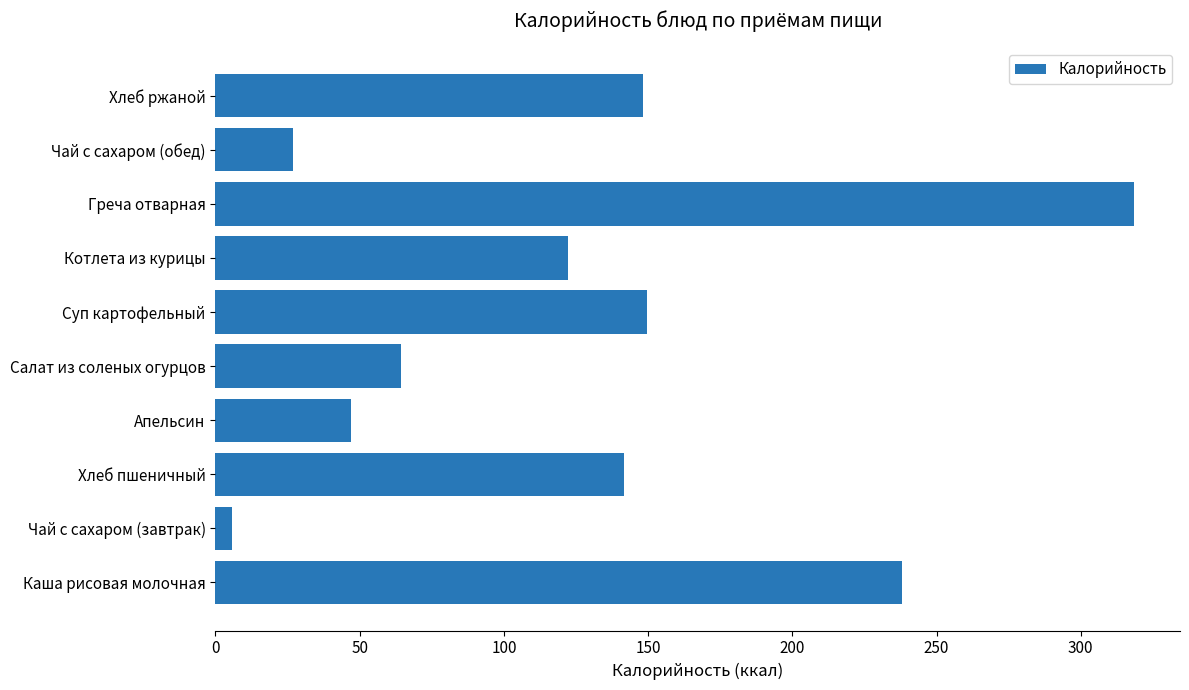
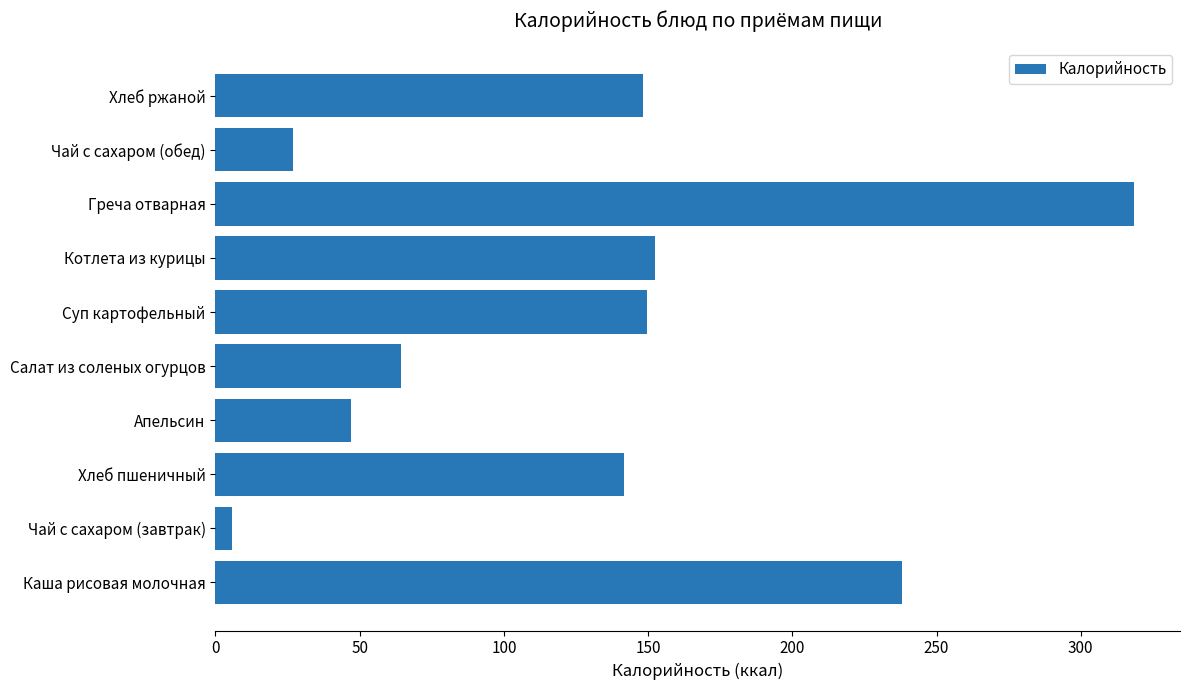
  {
    "Хлеб ржаной": 148,
    "Чай с сахаром (обед)": 27,
    "Греча отварная": 319,
-   "Котлета из курицы": 122,
+   "Котлета из курицы": 153,
    "Суп картофельный": 150,
    "Салат из соленых огурцов": 65,
    "Апельсин": 47,
    "Хлеб пшеничный": 142,
    "Чай с сахаром (завтрак)": 6,
    "Каша рисовая молочная": 238
  }
